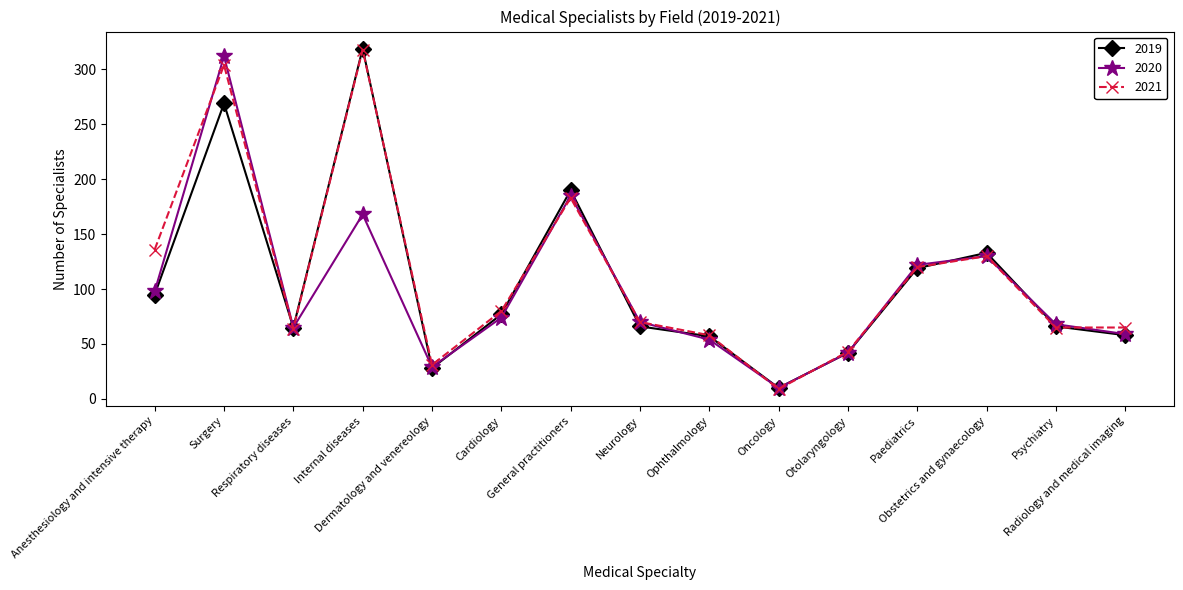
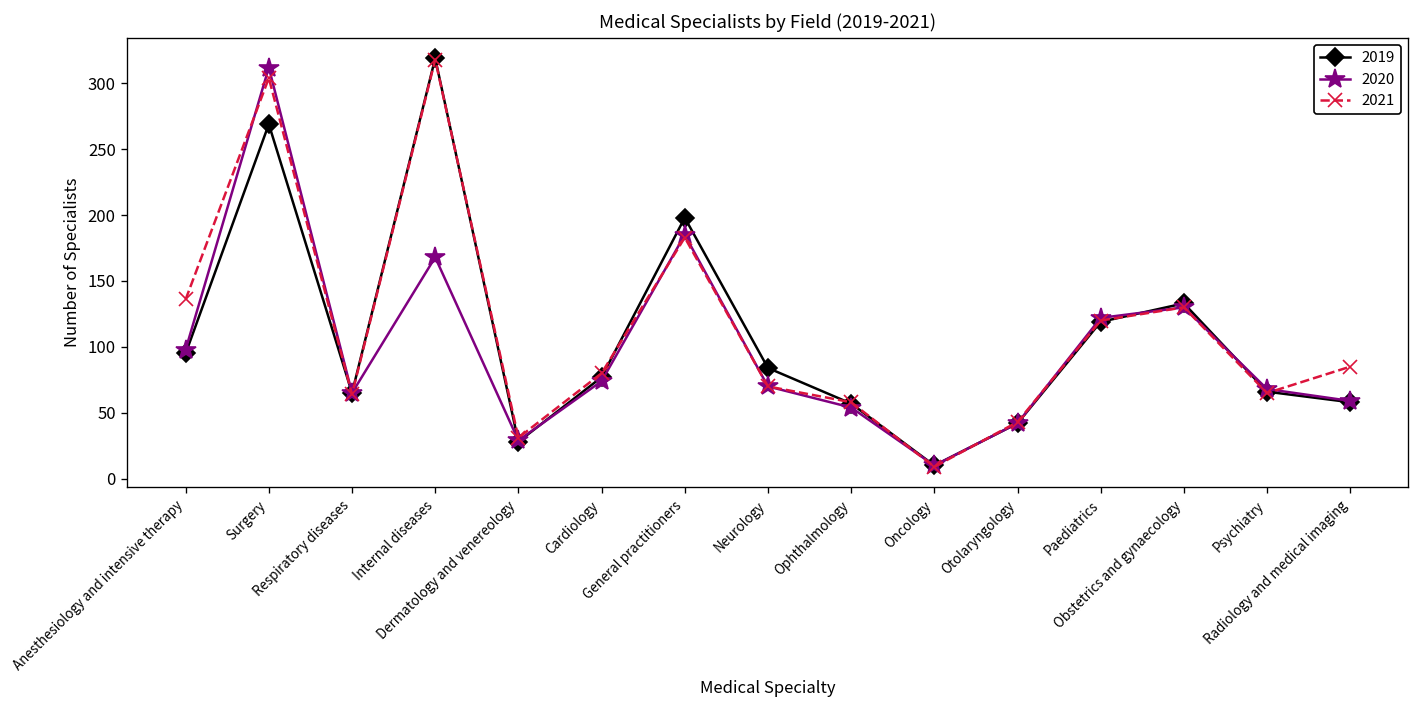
  {
    "2019": {
      "Anesthesiology and intensive therapy": 95,
      "Surgery": 269,
      "Cardiology": 77,
-     "General practitioners": 190,
-     "Neurology": 66,
+     "General practitioners": 198,
+     "Neurology": 84,
      "Obstetrics and gynaecology": 133
    },
    "2020": {
      "Anesthesiology and intensive therapy": 98,
      "Surgery": 312,
      "Internal diseases": 168,
      "Cardiology": 74,
      "Ophthalmology": 54
    },
    "2021": {
      "Anesthesiology and intensive therapy": 136,
      "Surgery": 304,
      "Cardiology": 80,
-     "Radiology and medical imaging": 65
+     "Radiology and medical imaging": 85
    }
  }
